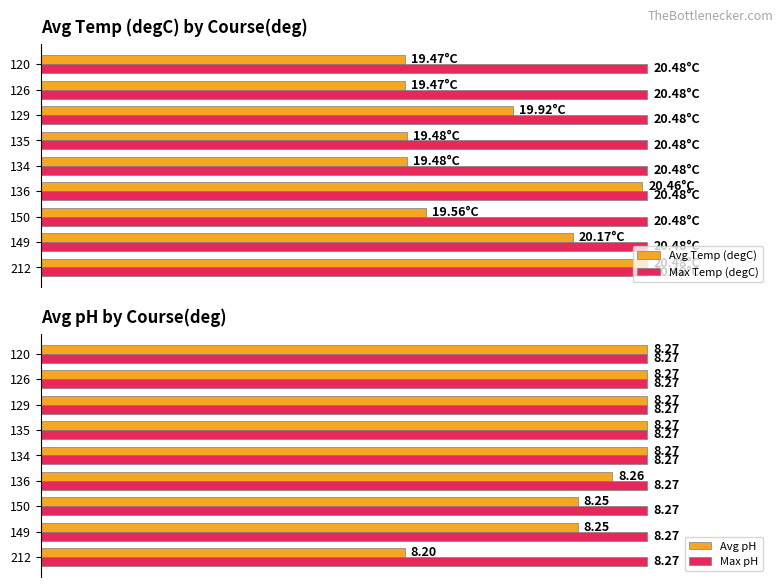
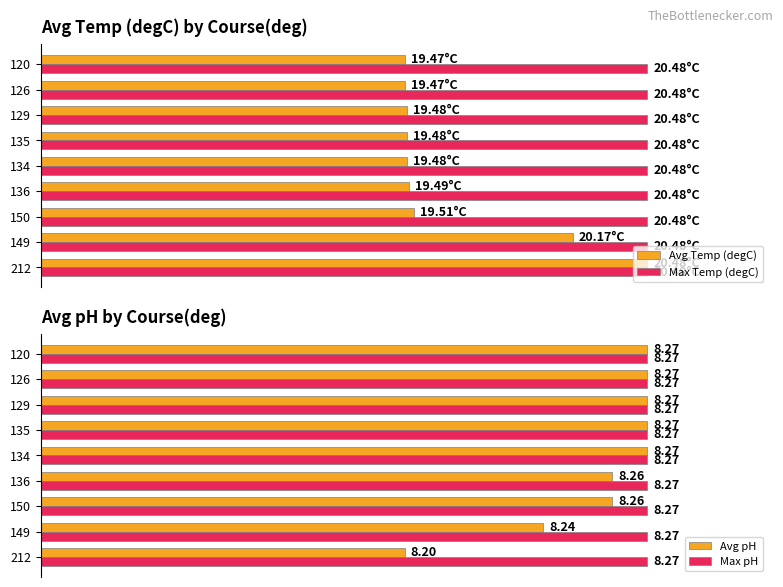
  {
    "Avg Temp (degC) by Course(deg)": {
      "Avg Temp (degC)": {
-       "129": "19.92°C",
-       "136": "20.46°C",
-       "150": "19.56°C"
+       "129": "19.48°C",
+       "136": "19.49°C",
+       "150": "19.51°C"
      }
    },
    "Avg pH by Course(deg)": {
      "Avg pH": {
-       "150": "8.25",
-       "149": "8.25"
+       "150": "8.26",
+       "149": "8.24"
      }
    }
  }
